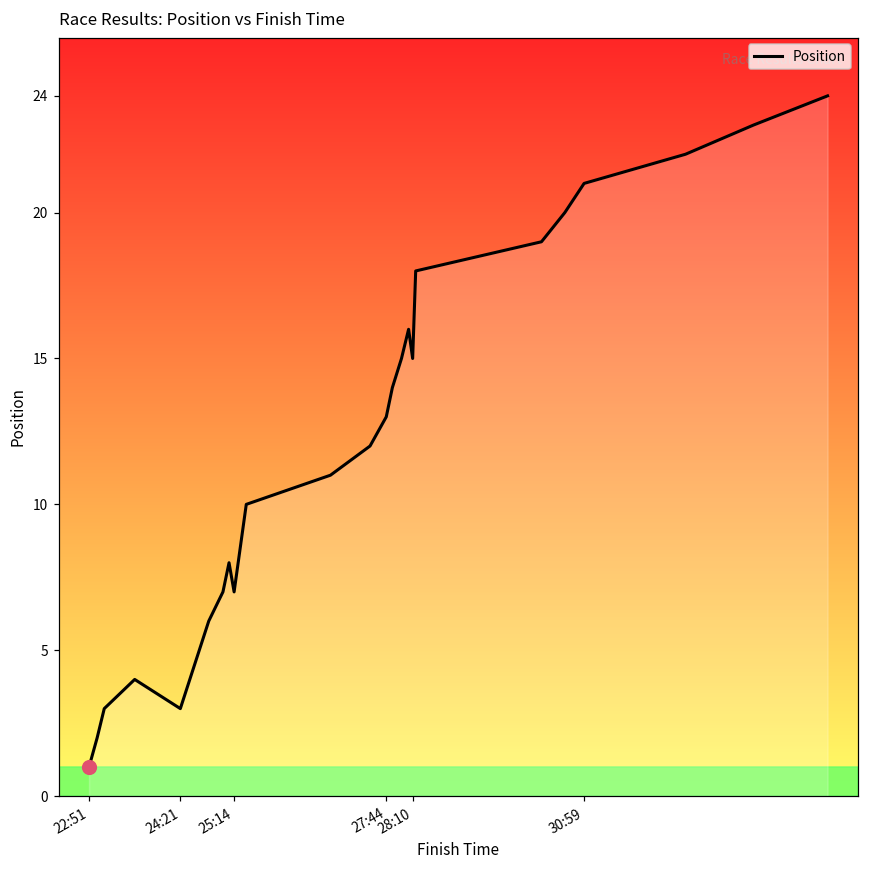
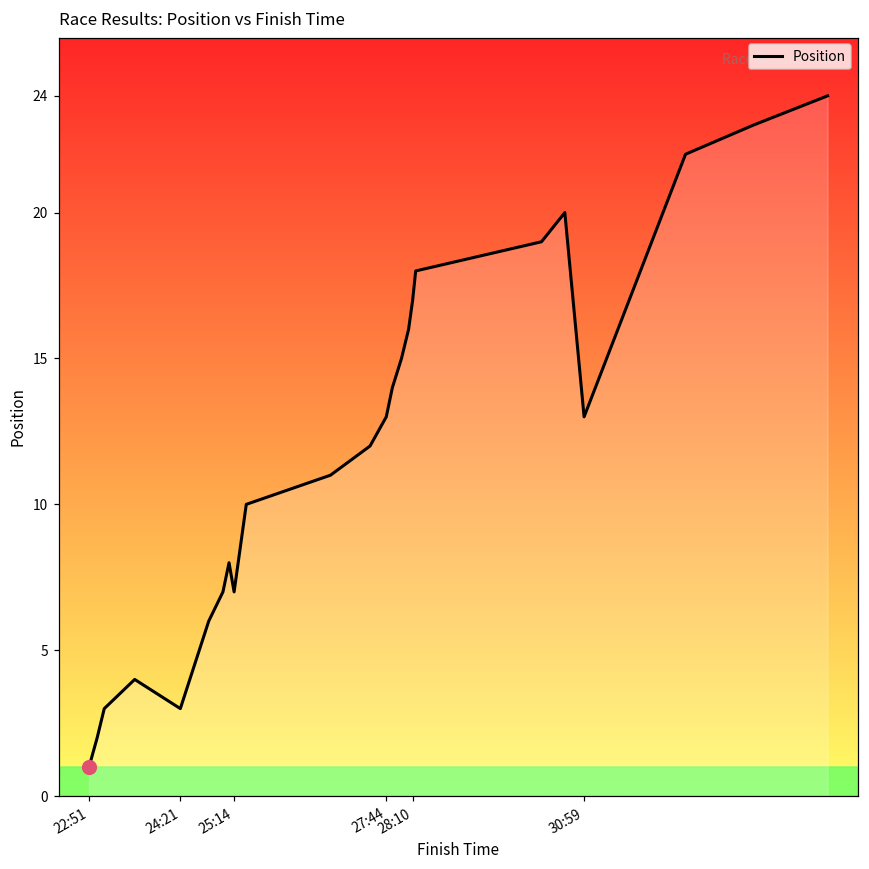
  {
    "Position": {
      "24:21": 3,
      "25:14": 7,
      "27:44": 13,
-     "28:10": 15,
-     "30:59": 21
+     "28:10": 17,
+     "30:59": 13
    }
  }
